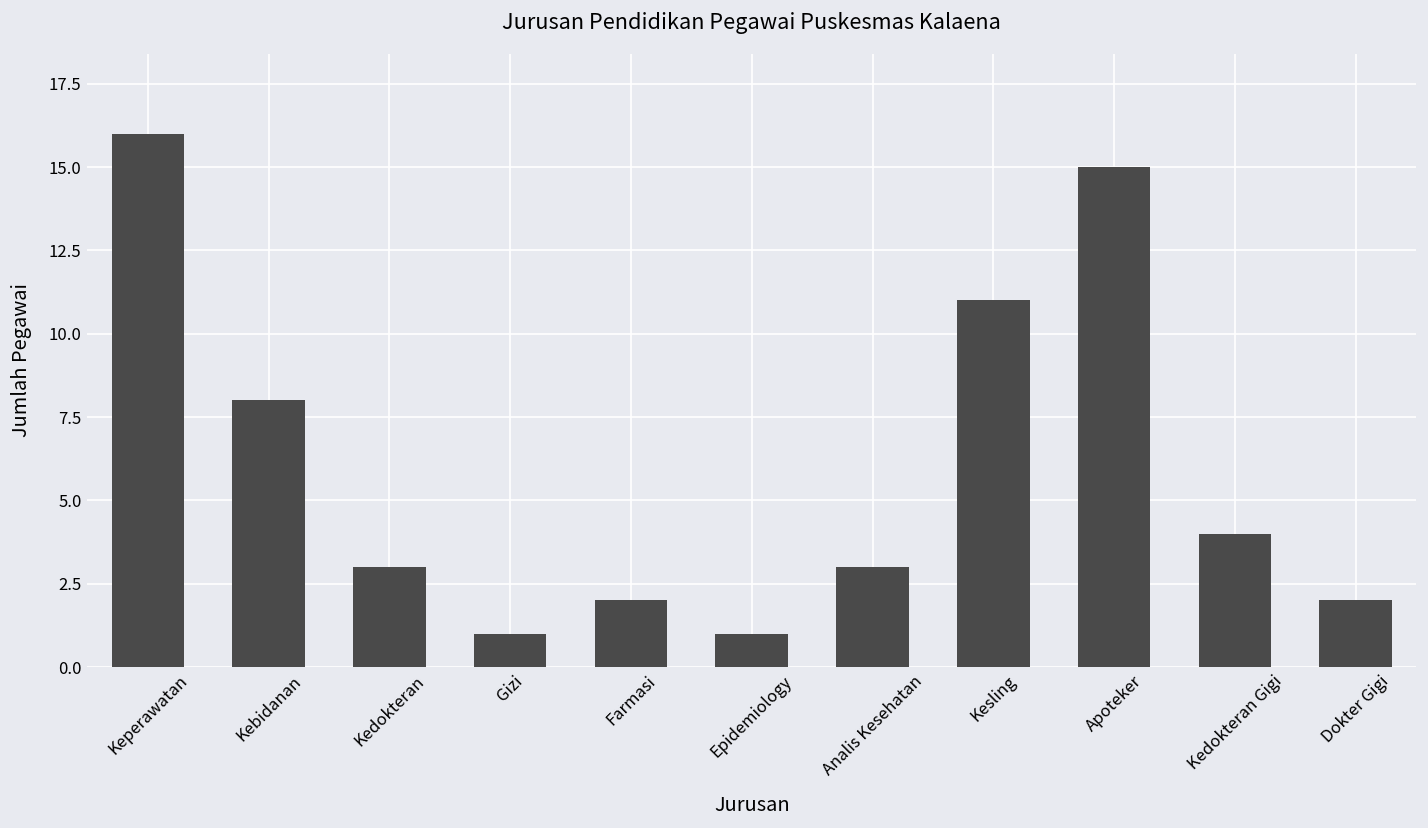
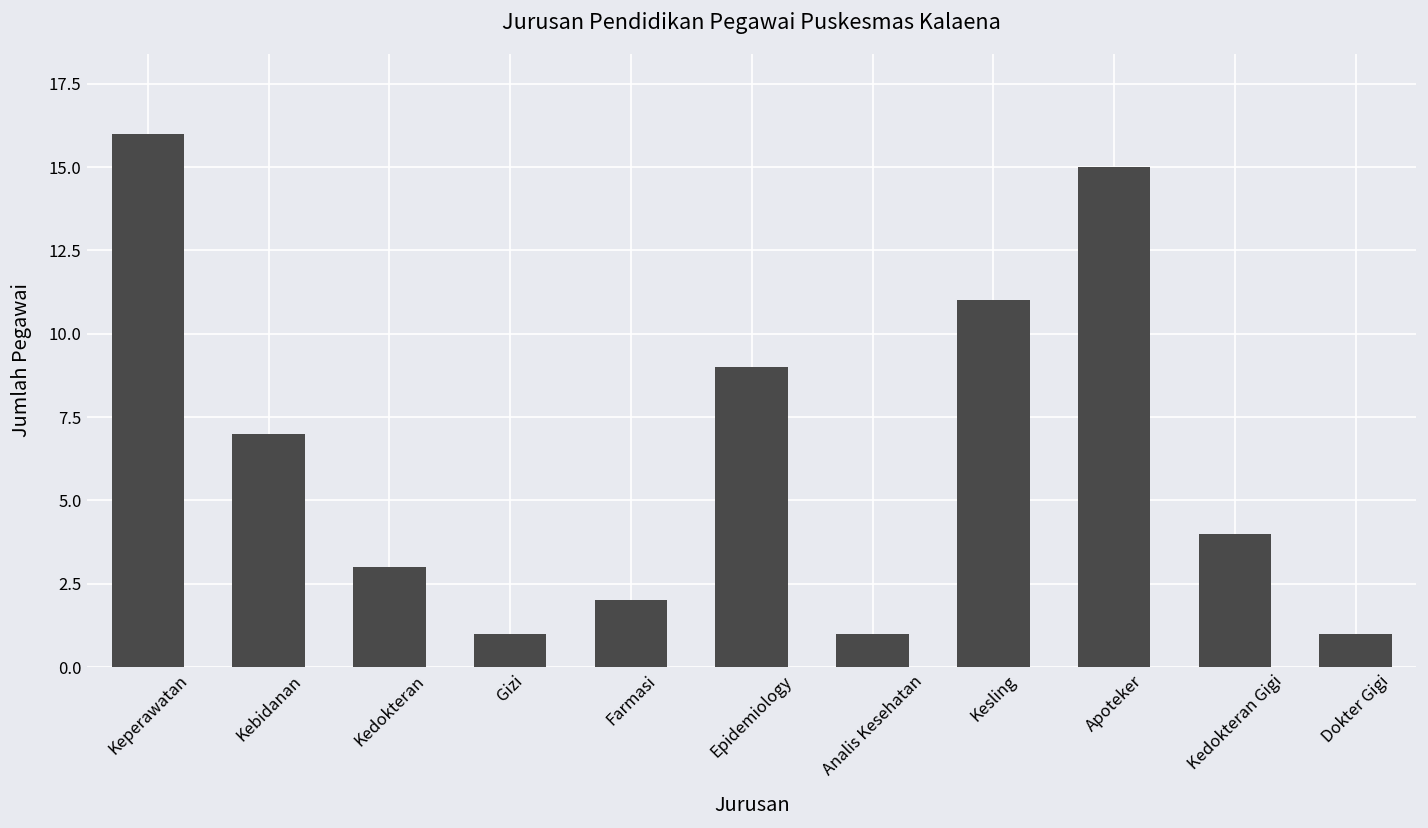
  {
    "Keperawatan": 16,
-   "Kebidanan": 8,
+   "Kebidanan": 7,
    "Kedokteran": 3,
    "Gizi": 1,
    "Farmasi": 2,
-   "Epidemiology": 1,
-   "Analis Kesehatan": 3,
+   "Epidemiology": 9,
+   "Analis Kesehatan": 1,
    "Kesling": 11,
    "Apoteker": 15,
    "Kedokteran Gigi": 4,
-   "Dokter Gigi": 2
+   "Dokter Gigi": 1
  }
